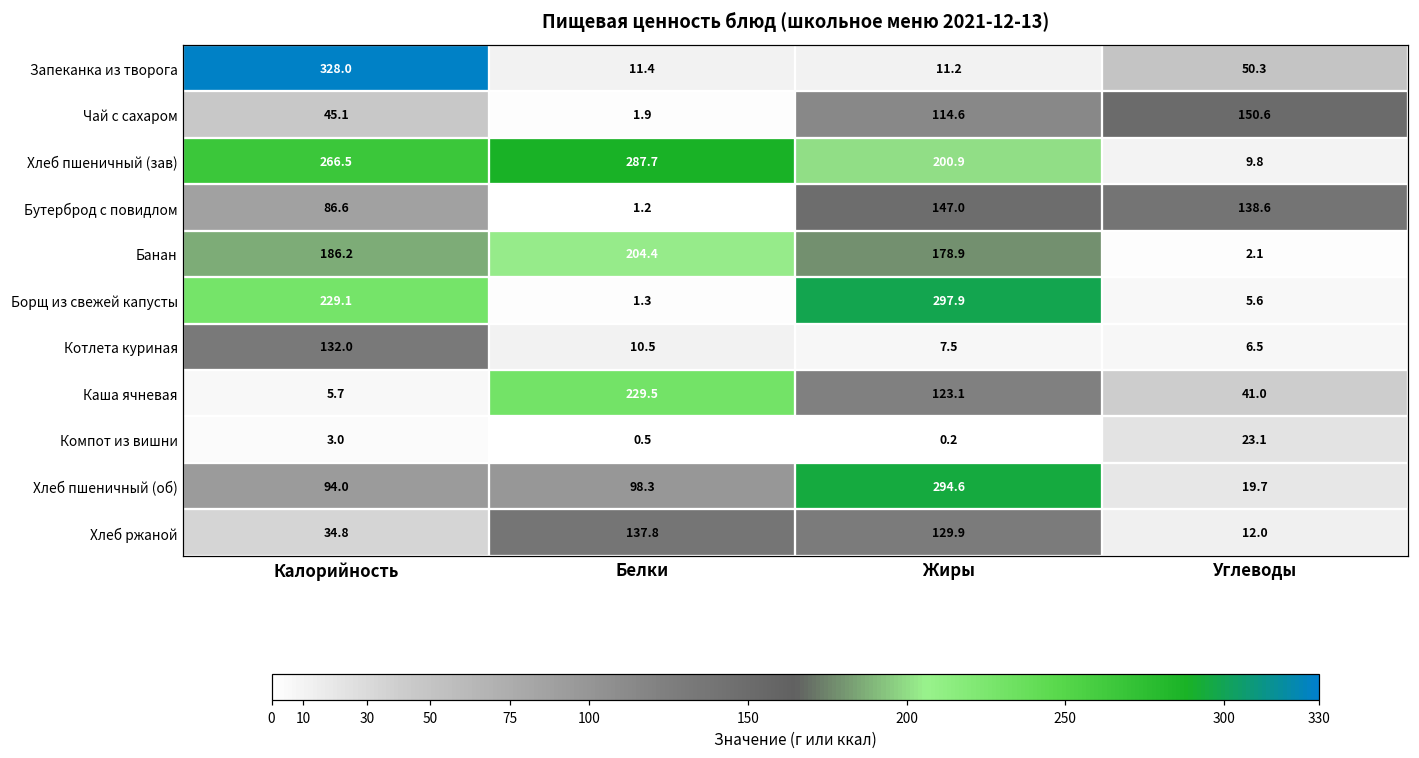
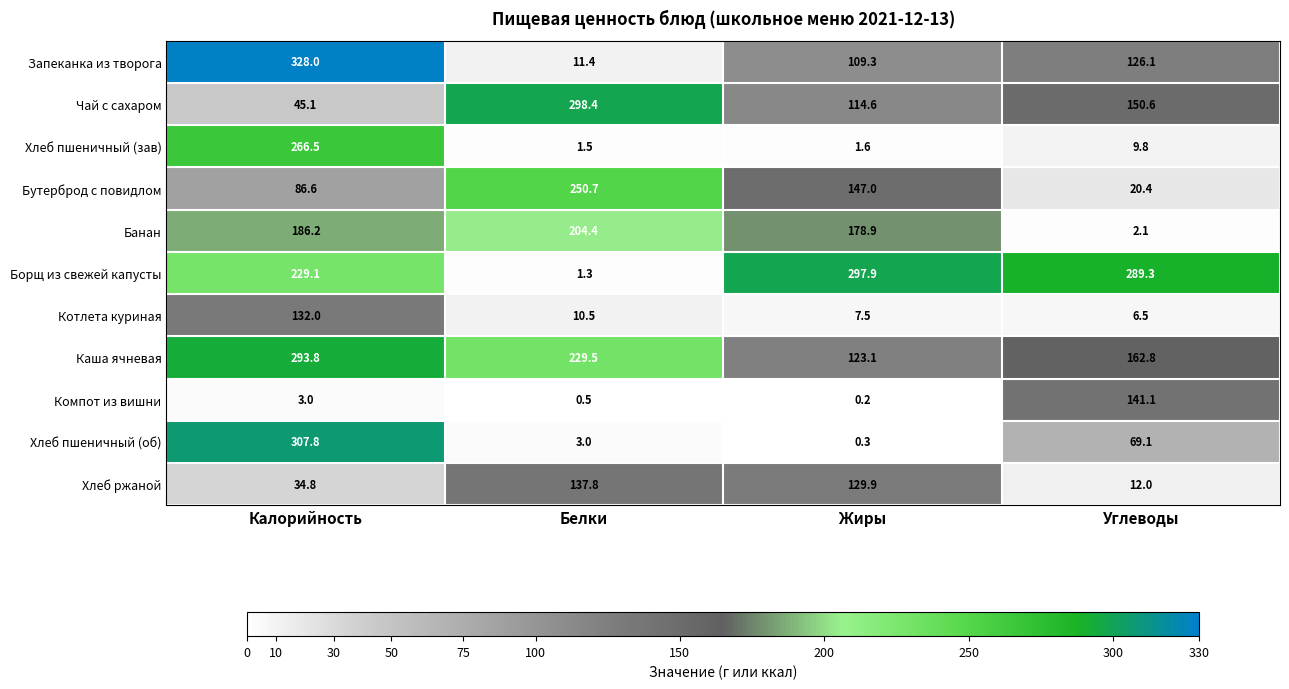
  {
    "Запеканка из творога": {
      "Калорийность": 328.0,
      "Белки": 11.4,
-     "Жиры": 11.2,
-     "Углеводы": 50.3
+     "Жиры": 109.3,
+     "Углеводы": 126.1
    },
    "Чай с сахаром": {
      "Калорийность": 45.1,
-     "Белки": 1.9,
+     "Белки": 298.4,
      "Жиры": 114.6,
      "Углеводы": 150.6
    },
    "Хлеб пшеничный (зав)": {
      "Калорийность": 266.5,
-     "Белки": 287.7,
-     "Жиры": 200.9,
+     "Белки": 1.5,
+     "Жиры": 1.6,
      "Углеводы": 9.8
    },
    "Бутерброд с повидлом": {
      "Калорийность": 86.6,
-     "Белки": 1.2,
+     "Белки": 250.7,
      "Жиры": 147.0,
-     "Углеводы": 138.6
+     "Углеводы": 20.4
    },
    "Банан": {
      "Калорийность": 186.2,
      "Белки": 204.4,
      "Жиры": 178.9,
      "Углеводы": 2.1
    },
    "Борщ из свежей капусты": {
      "Калорийность": 229.1,
      "Белки": 1.3,
      "Жиры": 297.9,
-     "Углеводы": 5.6
+     "Углеводы": 289.3
    },
    "Котлета куриная": {
      "Калорийность": 132.0,
      "Белки": 10.5,
      "Жиры": 7.5,
      "Углеводы": 6.5
    },
    "Каша ячневая": {
-     "Калорийность": 5.7,
+     "Калорийность": 293.8,
      "Белки": 229.5,
      "Жиры": 123.1,
-     "Углеводы": 41.0
+     "Углеводы": 162.8
    },
    "Компот из вишни": {
      "Калорийность": 3.0,
      "Белки": 0.5,
      "Жиры": 0.2,
-     "Углеводы": 23.1
+     "Углеводы": 141.1
    },
    "Хлеб пшеничный (об)": {
-     "Калорийность": 94.0,
-     "Белки": 98.3,
-     "Жиры": 294.6,
-     "Углеводы": 19.7
+     "Калорийность": 307.8,
+     "Белки": 3.0,
+     "Жиры": 0.3,
+     "Углеводы": 69.1
    },
    "Хлеб ржаной": {
      "Калорийность": 34.8,
      "Белки": 137.8,
      "Жиры": 129.9,
      "Углеводы": 12.0
    }
  }
